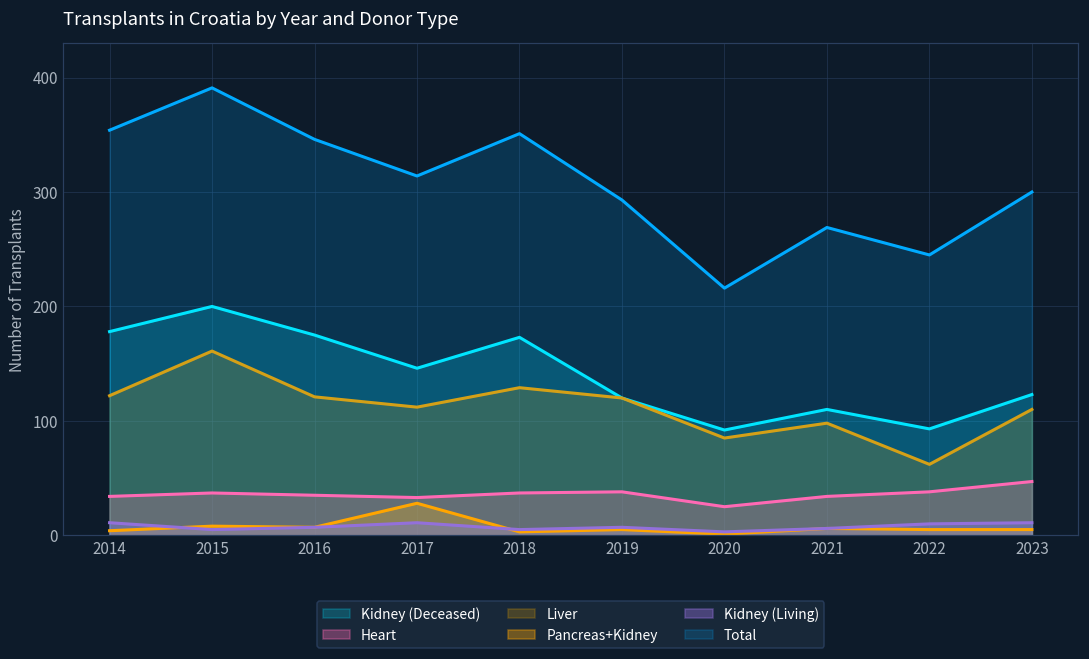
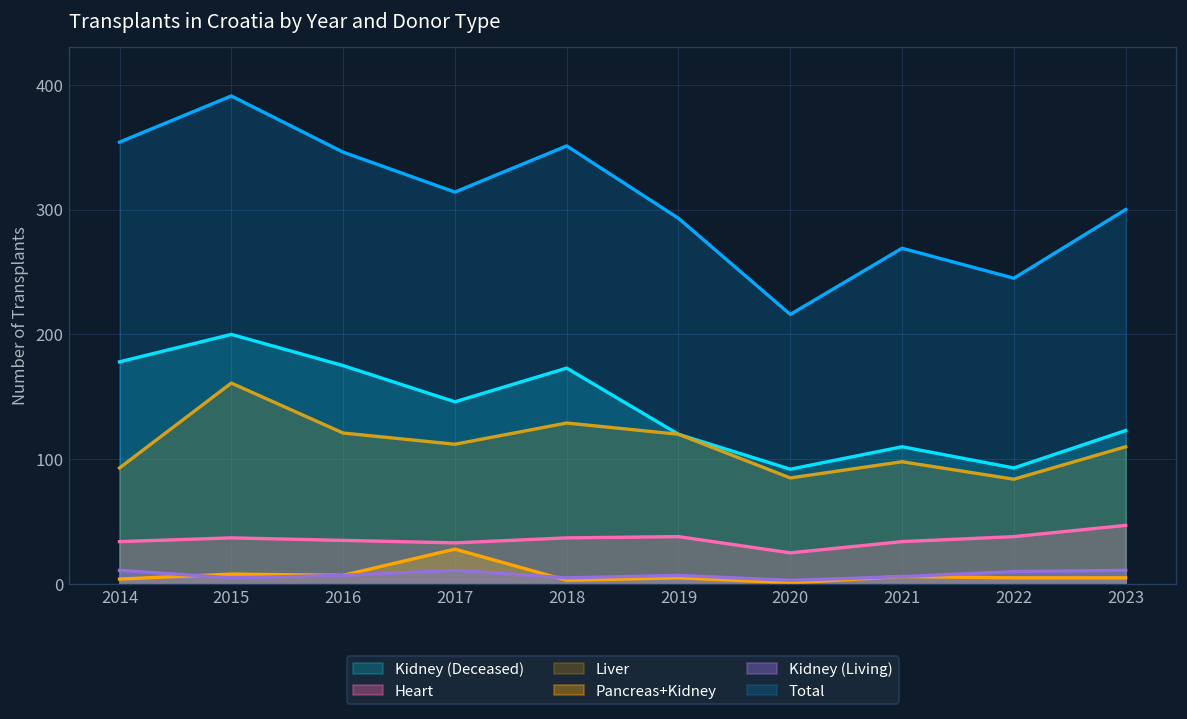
  {
    "Liver": {
-     "2014": 122,
+     "2014": 93,
      "2015": 161,
      "2016": 121,
      "2017": 112,
      "2018": 129,
      "2020": 85,
      "2021": 98,
-     "2022": 62,
+     "2022": 84,
      "2023": 110
    },
    "Pancreas+Kidney": {
      "2014": 4,
      "2015": 8,
      "2017": 28,
      "2022": 5,
      "2023": 5
    }
  }
